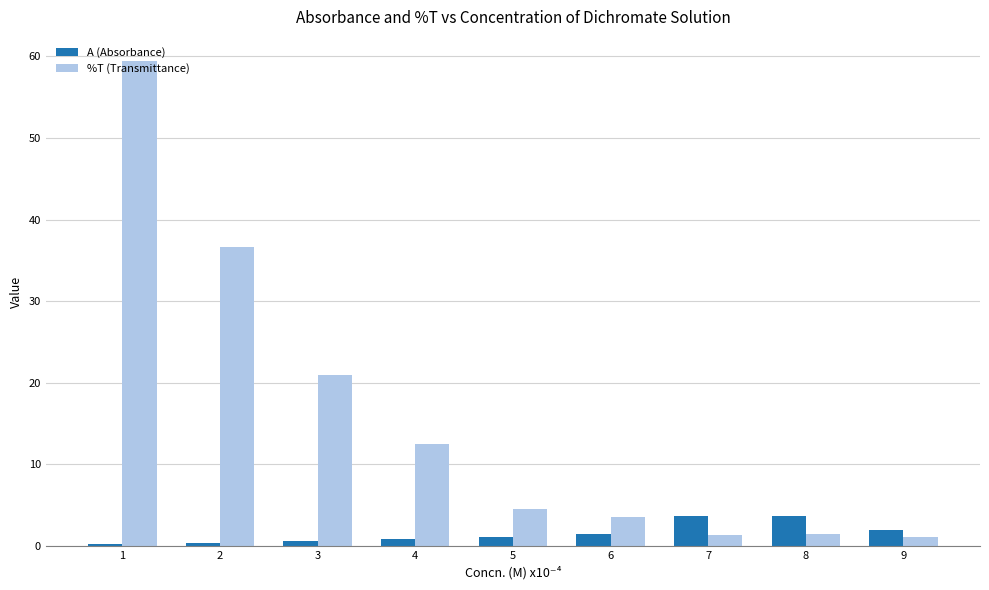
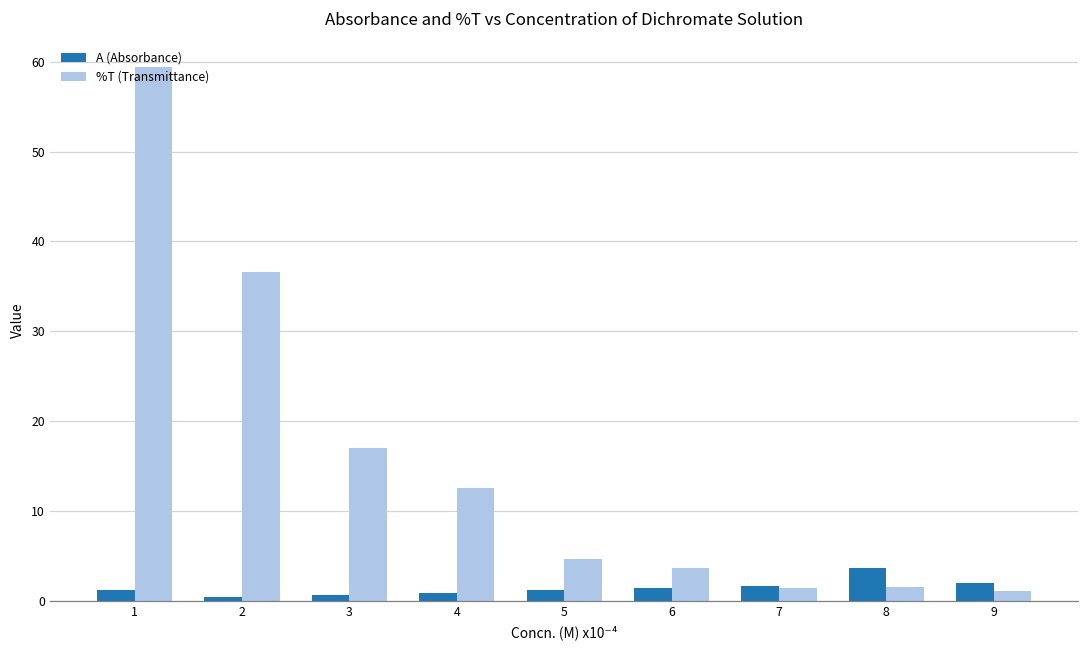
  {
    "A (Absorbance)": {
-     "1": 0,
+     "1": 1,
      "2": 0,
      "3": 1,
      "4": 1,
      "5": 1,
      "6": 1,
-     "7": 4,
+     "7": 2,
      "8": 4,
      "9": 2
    },
    "%T (Transmittance)": {
      "1": 59,
      "2": 37,
-     "3": 21,
+     "3": 17,
      "4": 13,
      "5": 5,
      "6": 4,
      "7": 1,
      "8": 2,
      "9": 1
    }
  }
